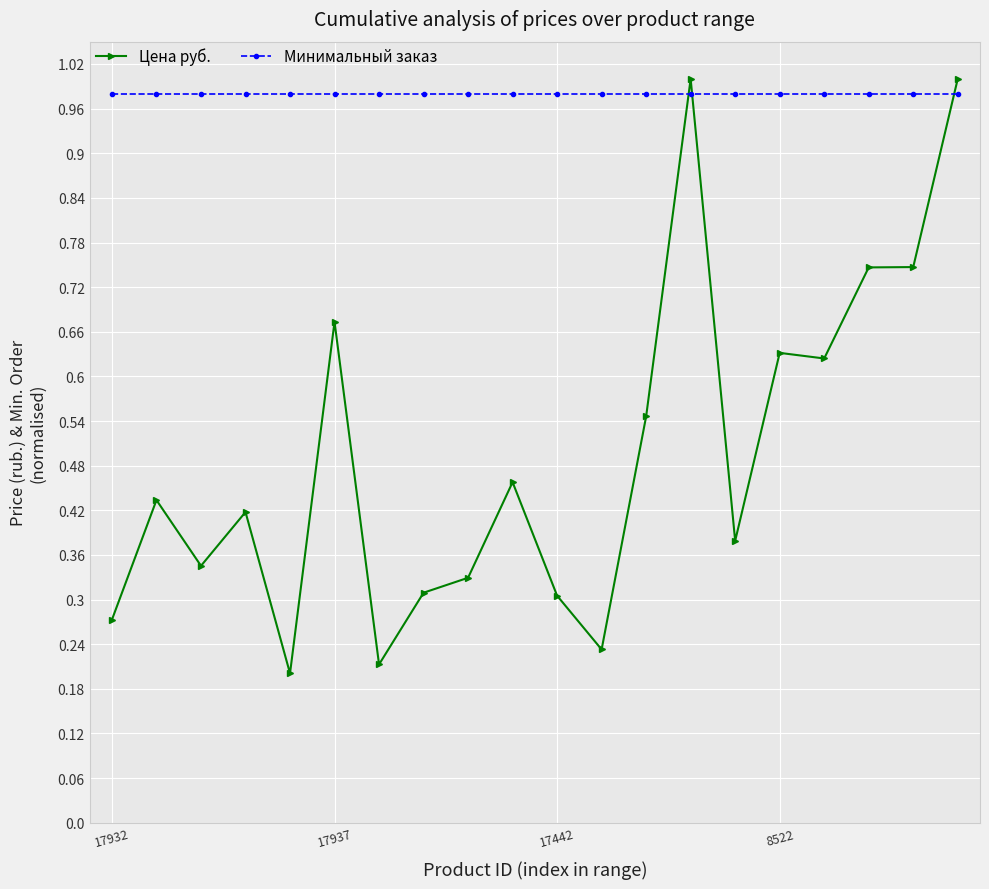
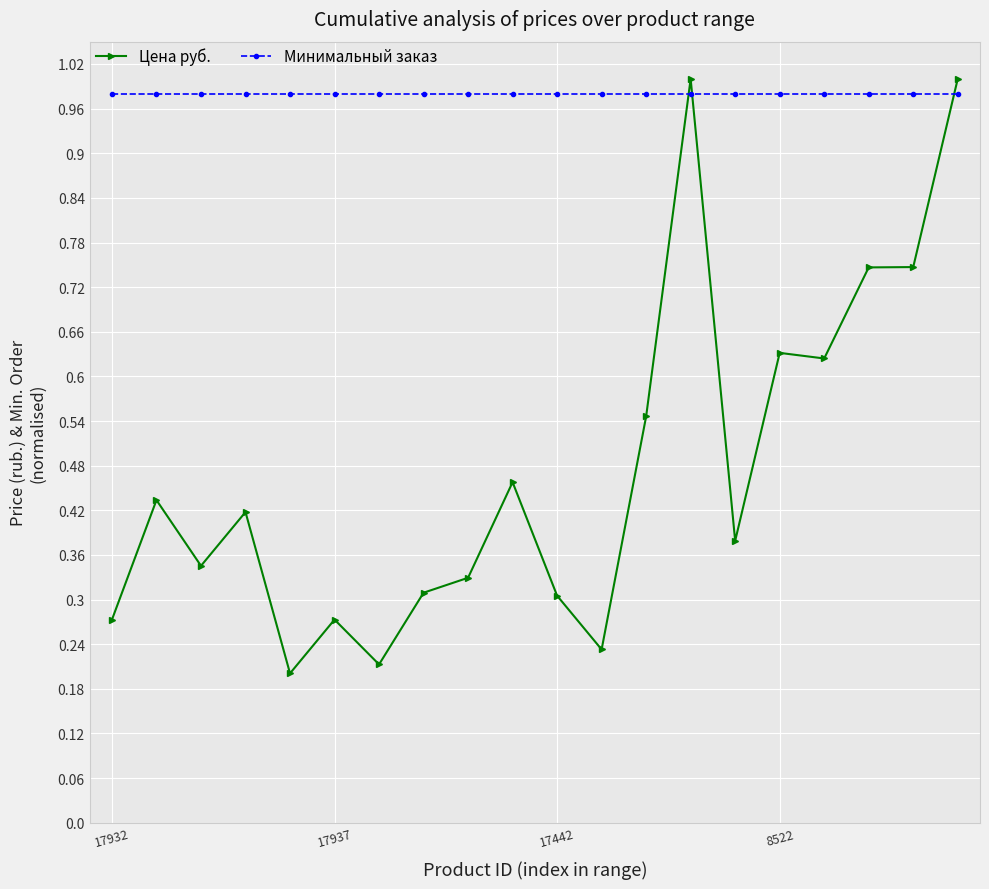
  {
    "Цена руб.": {
      "17932": 0.27,
-     "17937": 0.67,
+     "17937": 0.27,
      "17442": 0.31,
      "8522": 0.63
    },
    "Минимальный заказ": {
      "17932": 0.98,
      "17937": 0.98,
      "17442": 0.98,
      "8522": 0.98
    }
  }
